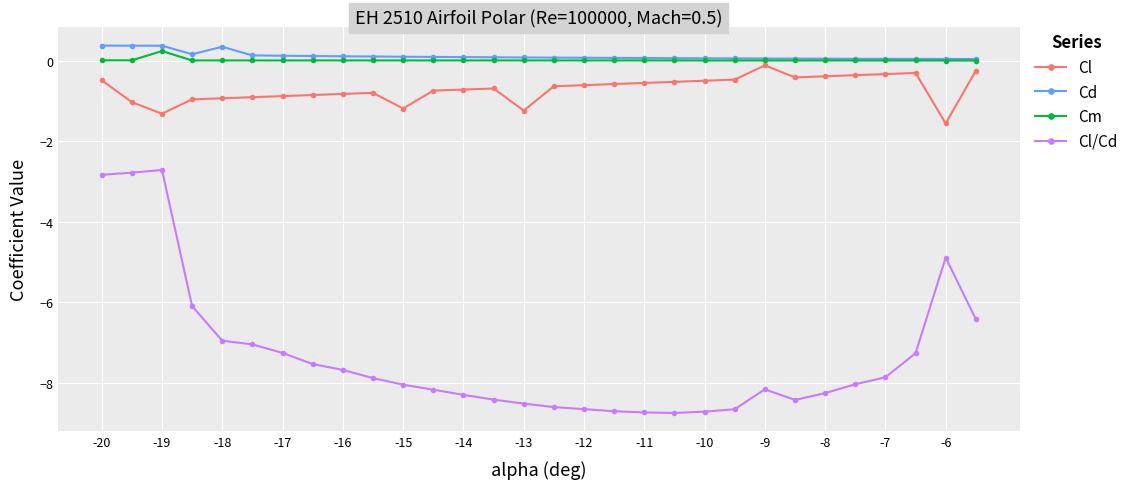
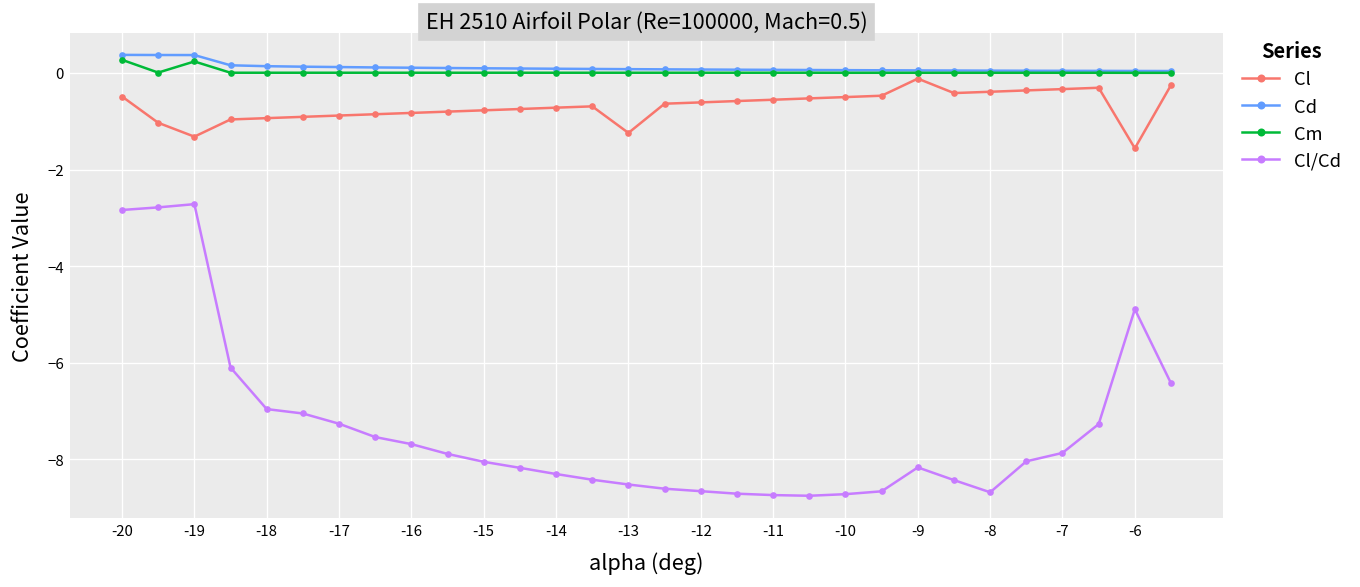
  {
    "Cl": {
      "-20": -0.5,
      "-19": -1.3,
      "-18": -0.9,
      "-17": -0.9,
      "-16": -0.8,
-     "-15": -1.2,
+     "-15": -0.8,
      "-14": -0.7,
      "-13": -1.2,
      "-12": -0.6,
      "-11": -0.6,
      "-10": -0.5,
      "-9": -0.1,
      "-8": -0.4,
      "-7": -0.3,
      "-6": -1.6
    },
    "Cd": {
      "-20": 0.4,
      "-19": 0.4,
-     "-18": 0.3,
+     "-18": 0.1,
      "-17": 0.1,
      "-16": 0.1,
      "-15": 0.1,
      "-14": 0.1,
      "-13": 0.1,
      "-12": 0.1
    },
    "Cm": {
-     "-20": 0.0,
+     "-20": 0.3,
      "-19": 0.2,
      "-18": 0.0,
      "-17": 0.0,
      "-16": 0.0,
      "-15": 0.0,
      "-14": 0.0,
      "-13": 0.0,
      "-12": 0.0
    },
    "Cl/Cd": {
      "-20": -2.8,
      "-19": -2.7,
      "-18": -7.0,
      "-17": -7.3,
      "-16": -7.7,
      "-15": -8.0,
      "-14": -8.3,
      "-13": -8.5,
      "-12": -8.7,
      "-11": -8.7,
      "-10": -8.7,
      "-9": -8.2,
-     "-8": -8.3,
+     "-8": -8.7,
      "-7": -7.9,
      "-6": -4.9
    }
  }
